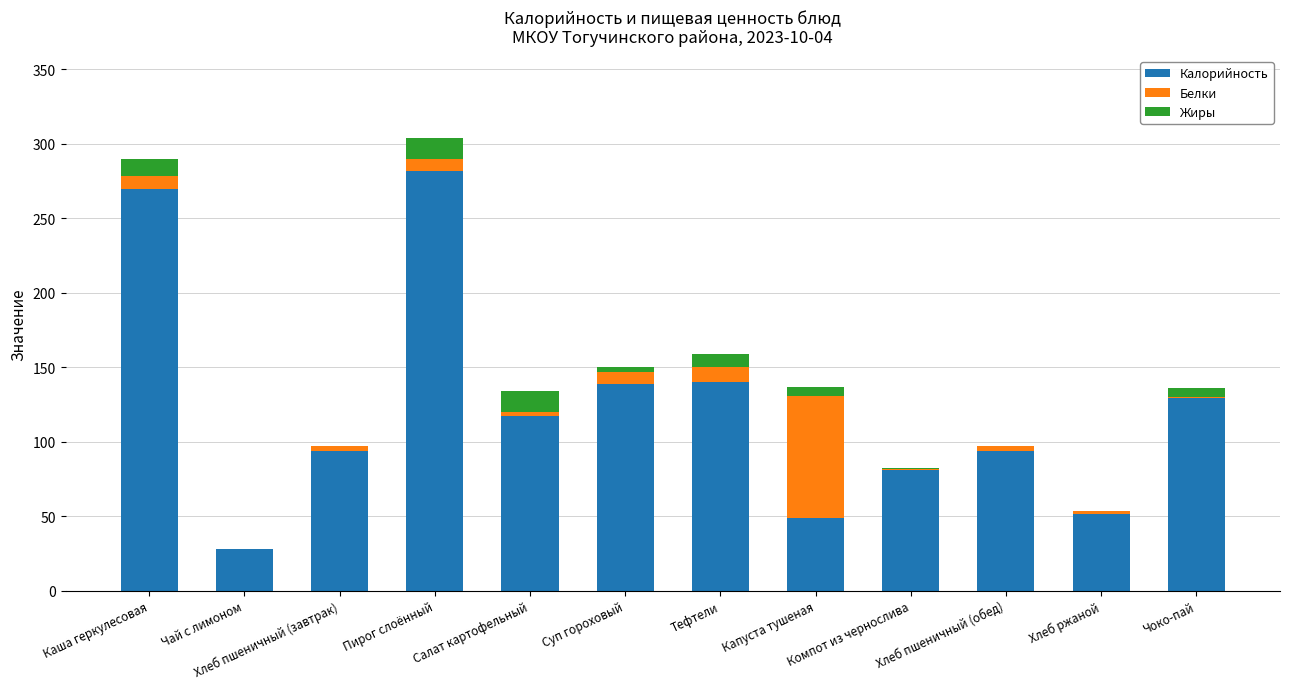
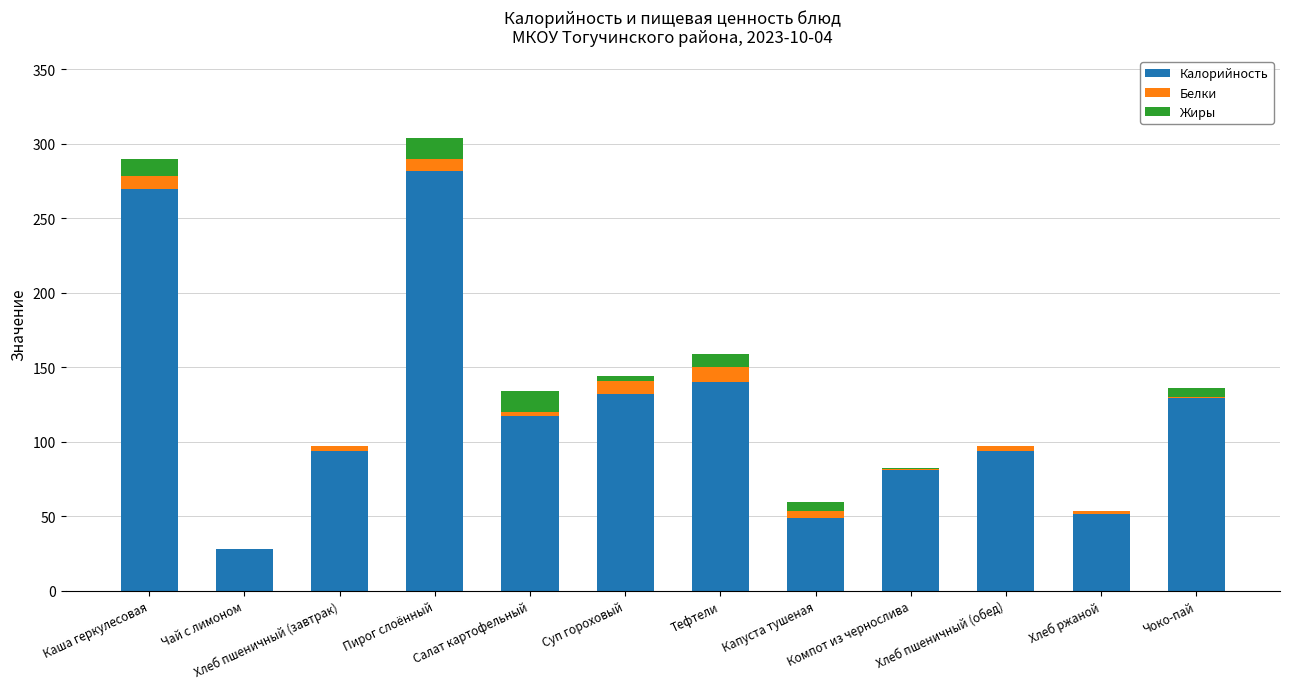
  {
    "Калорийность": {
      "Каша геркулесовая": 270,
      "Чай с лимоном": 28,
      "Хлеб пшеничный (завтрак)": 94,
      "Пирог слоённый": 282,
      "Салат картофельный": 117,
-     "Суп гороховый": 139,
+     "Суп гороховый": 132,
      "Тефтели": 140,
      "Капуста тушеная": 49,
      "Компот из чернослива": 81,
      "Хлеб пшеничный (обед)": 94,
      "Хлеб ржаной": 51,
      "Чоко-пай": 129
    },
    "Белки": {
      "Каша геркулесовая": 8,
      "Хлеб пшеничный (завтрак)": 3,
      "Пирог слоённый": 8,
      "Салат картофельный": 3,
      "Суп гороховый": 8,
      "Тефтели": 10,
-     "Капуста тушеная": 82,
+     "Капуста тушеная": 5,
      "Хлеб пшеничный (обед)": 3,
      "Хлеб ржаной": 2
    },
    "Жиры": {
      "Каша геркулесовая": 12,
      "Пирог слоённый": 14,
      "Салат картофельный": 14,
      "Суп гороховый": 4,
      "Тефтели": 8,
      "Капуста тушеная": 6,
      "Чоко-пай": 5
    }
  }
